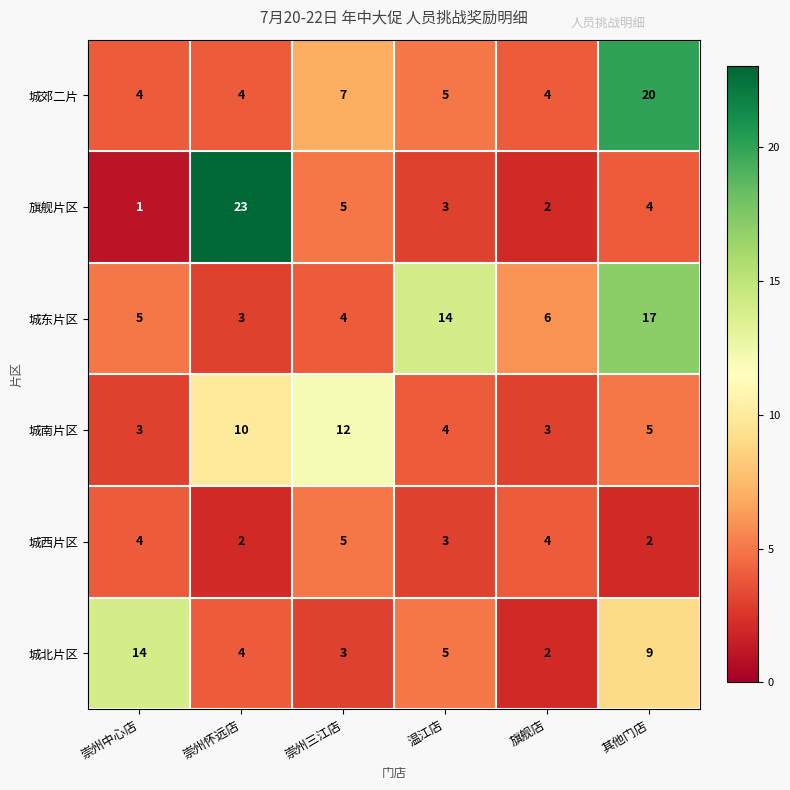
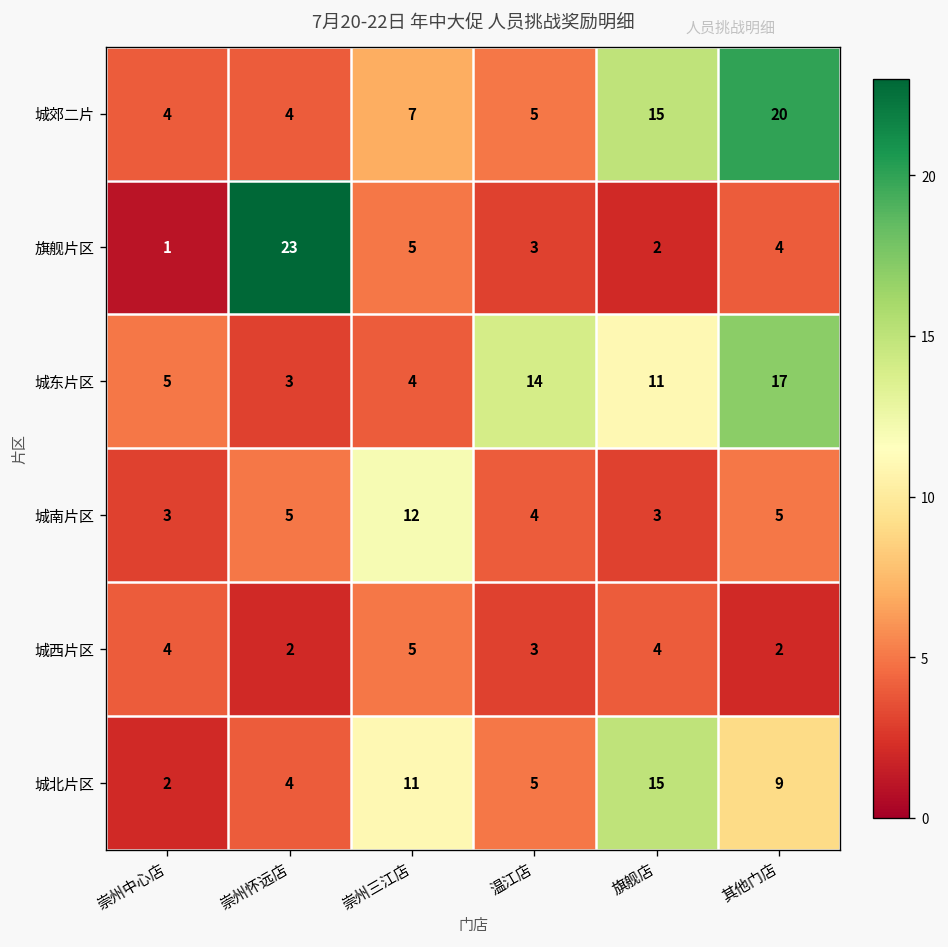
  {
    "城郊二片": {
      "崇州中心店": 4,
      "崇州怀远店": 4,
      "崇州三江店": 7,
      "温江店": 5,
-     "旗舰店": 4,
+     "旗舰店": 15,
      "其他门店": 20
    },
    "旗舰片区": {
      "崇州中心店": 1,
      "崇州怀远店": 23,
      "崇州三江店": 5,
      "温江店": 3,
      "旗舰店": 2,
      "其他门店": 4
    },
    "城东片区": {
      "崇州中心店": 5,
      "崇州怀远店": 3,
      "崇州三江店": 4,
      "温江店": 14,
-     "旗舰店": 6,
+     "旗舰店": 11,
      "其他门店": 17
    },
    "城南片区": {
      "崇州中心店": 3,
-     "崇州怀远店": 10,
+     "崇州怀远店": 5,
      "崇州三江店": 12,
      "温江店": 4,
      "旗舰店": 3,
      "其他门店": 5
    },
    "城西片区": {
      "崇州中心店": 4,
      "崇州怀远店": 2,
      "崇州三江店": 5,
      "温江店": 3,
      "旗舰店": 4,
      "其他门店": 2
    },
    "城北片区": {
-     "崇州中心店": 14,
+     "崇州中心店": 2,
      "崇州怀远店": 4,
-     "崇州三江店": 3,
+     "崇州三江店": 11,
      "温江店": 5,
-     "旗舰店": 2,
+     "旗舰店": 15,
      "其他门店": 9
    }
  }
